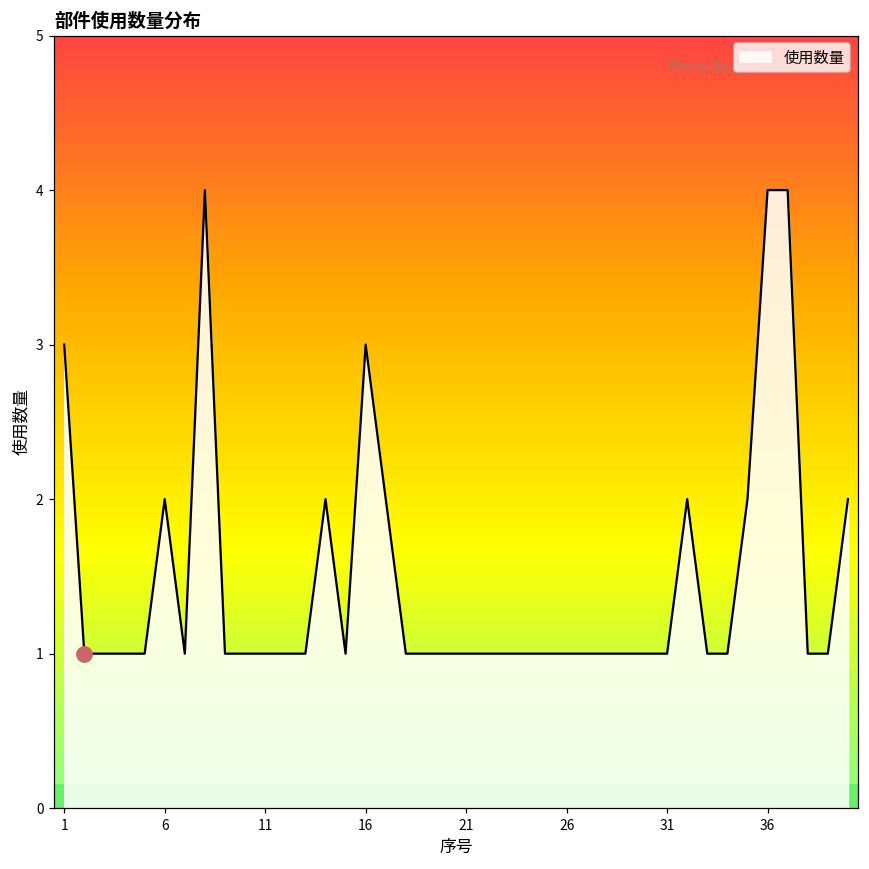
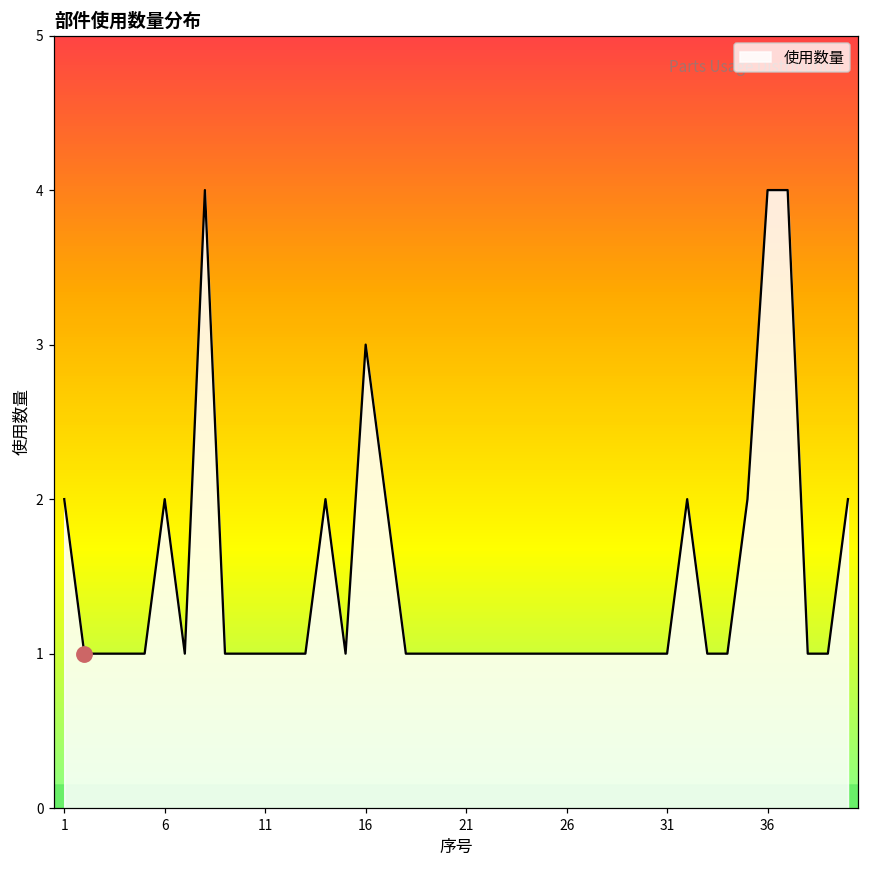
  {
    "使用数量": {
-     "1": 3,
+     "1": 2,
      "6": 2,
      "11": 1,
      "16": 3,
      "21": 1,
      "26": 1,
      "31": 1,
      "36": 4
    }
  }
